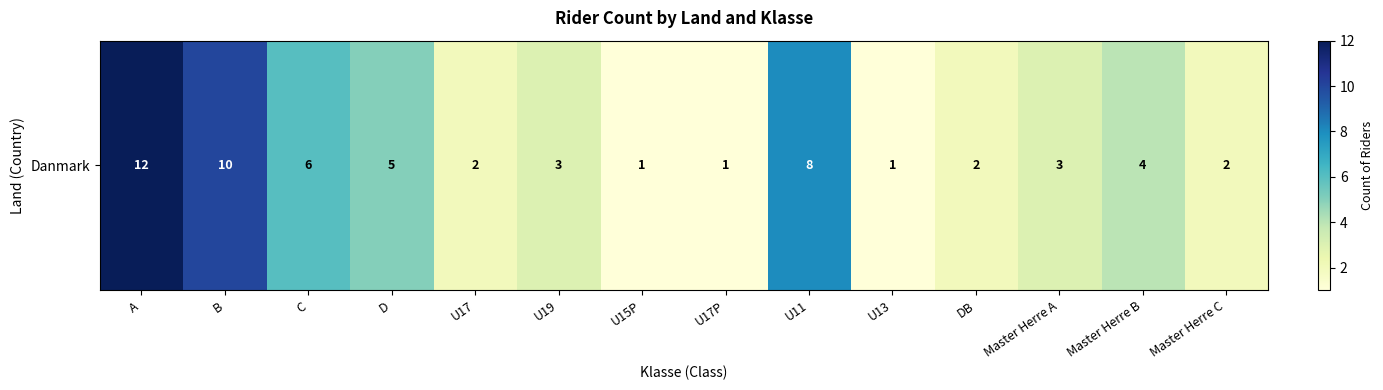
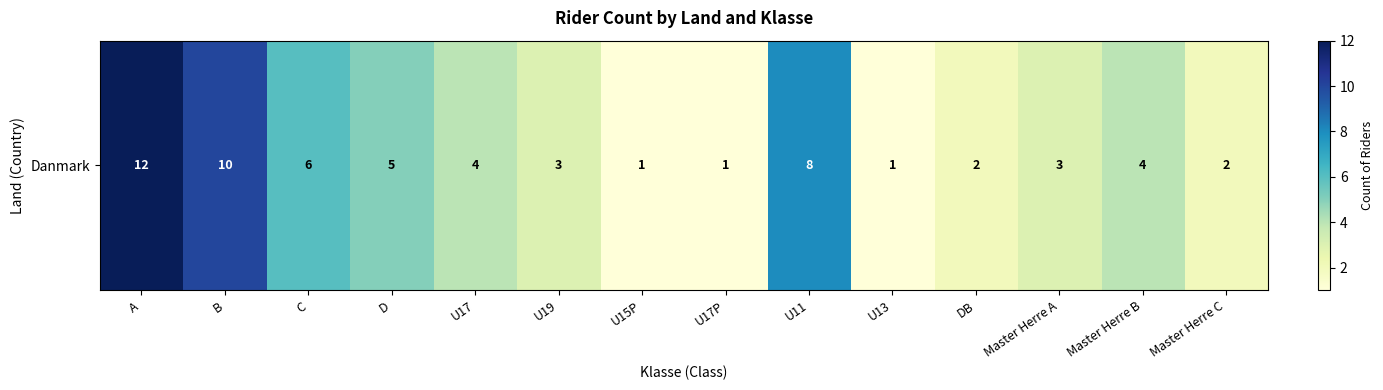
  {
    "Danmark": {
      "A": 12,
      "B": 10,
      "C": 6,
      "D": 5,
-     "U17": 2,
+     "U17": 4,
      "U19": 3,
      "U15P": 1,
      "U17P": 1,
      "U11": 8,
      "U13": 1,
      "DB": 2,
      "Master Herre A": 3,
      "Master Herre B": 4,
      "Master Herre C": 2
    }
  }
